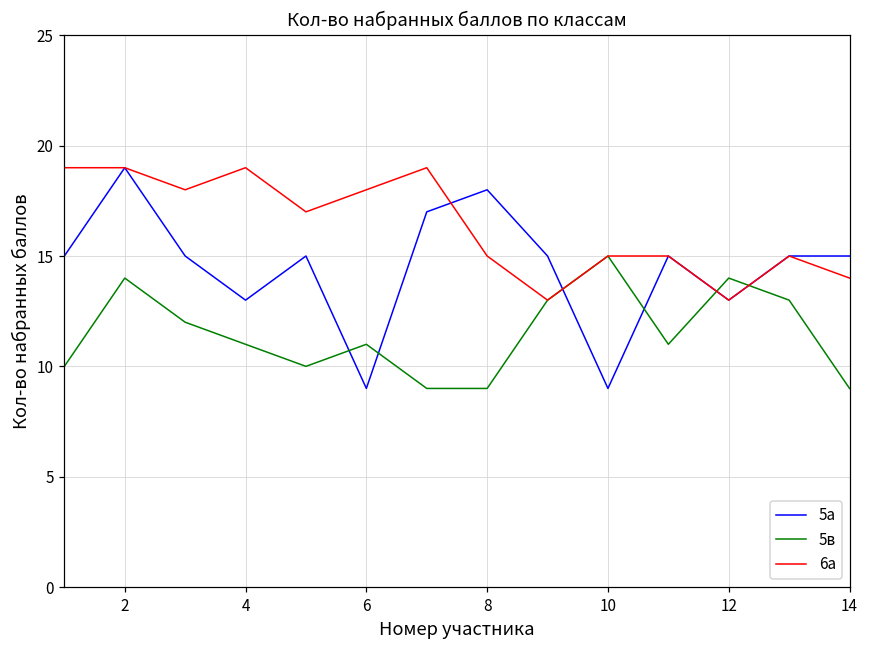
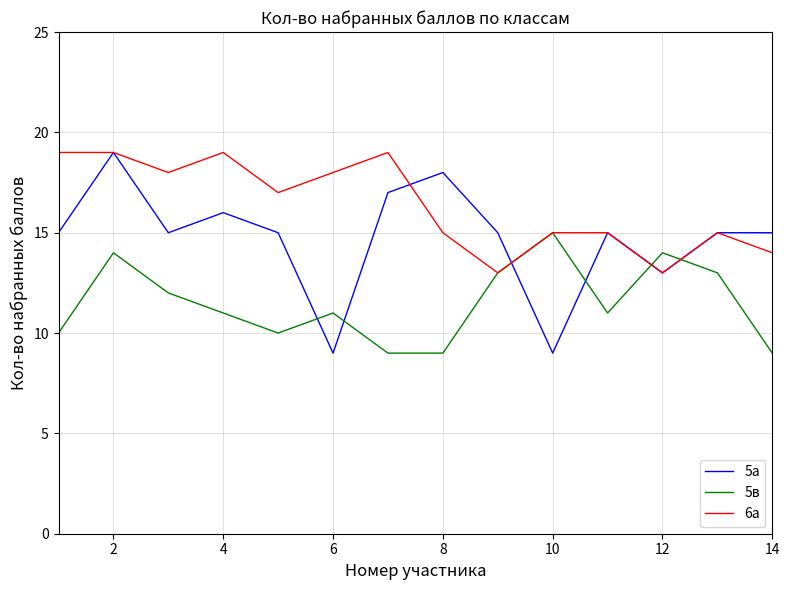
  {
    "5а": {
-     "4": 13,
+     "4": 16,
      "6": 9,
      "8": 18,
      "10": 9,
      "14": 15
    },
    "5в": {
      "2": 14,
      "4": 11,
      "6": 11,
      "8": 9,
      "12": 14,
      "14": 9
    },
    "6а": {
      "4": 19,
      "6": 18,
      "8": 15,
      "14": 14
    }
  }
